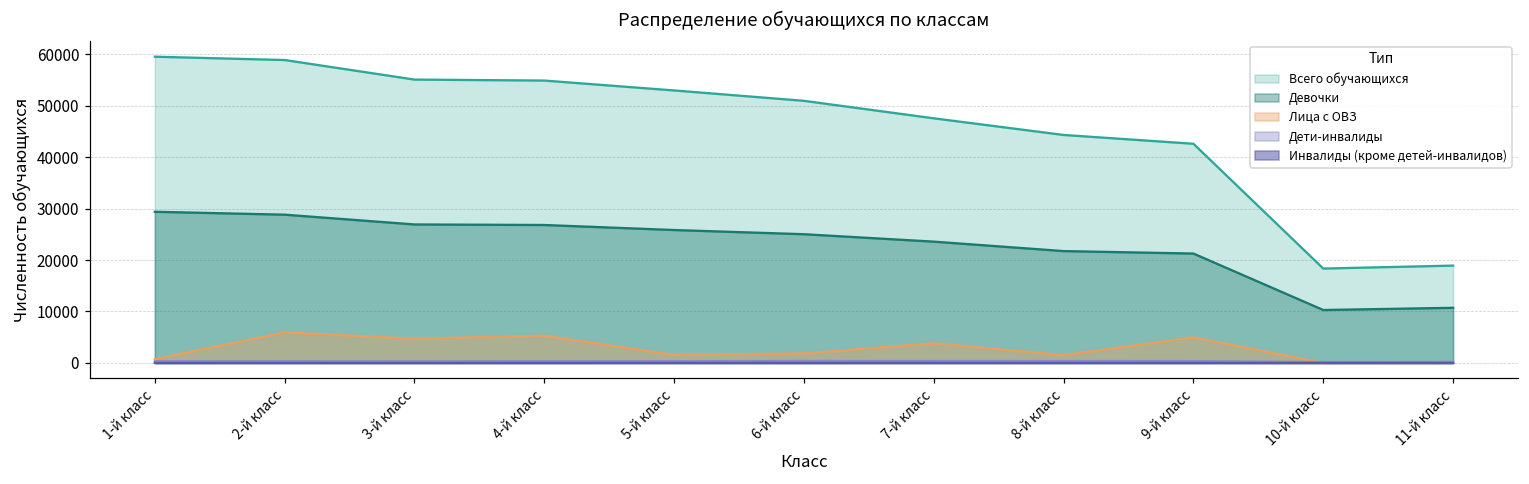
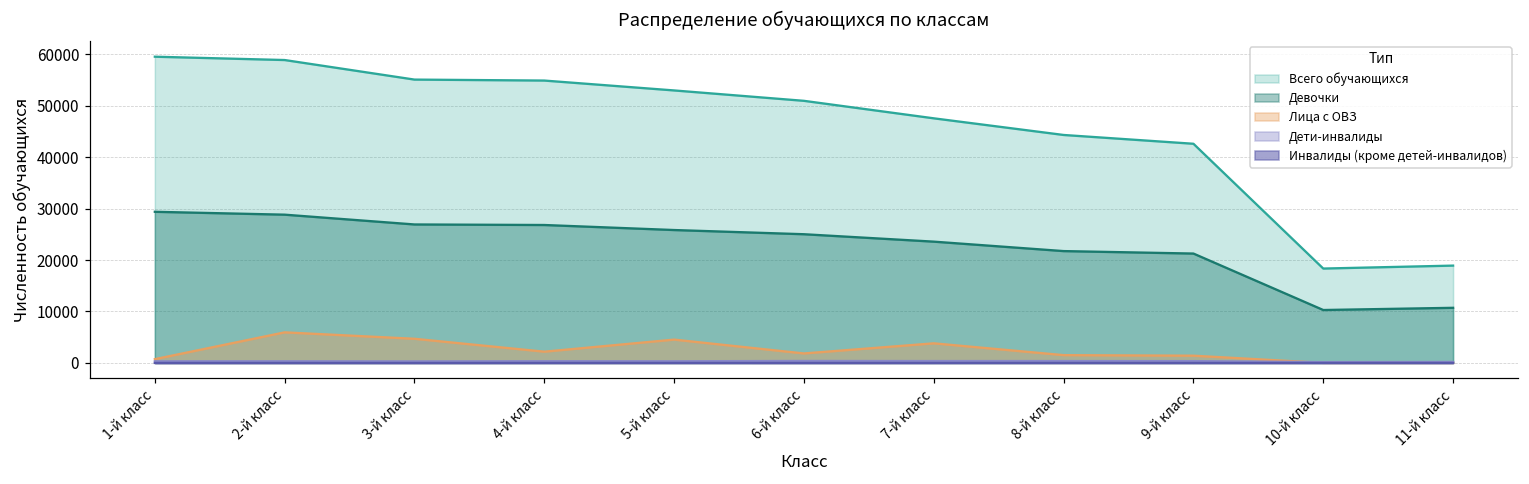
  {
    "Лица с ОВЗ": {
      "2-й класс": 6000,
      "3-й класс": 5000,
-     "4-й класс": 5000,
-     "5-й класс": 2000,
+     "4-й класс": 2000,
+     "5-й класс": 5000,
      "6-й класс": 2000,
      "7-й класс": 4000,
      "8-й класс": 2000,
-     "9-й класс": 5000
+     "9-й класс": 1000
    }
  }
